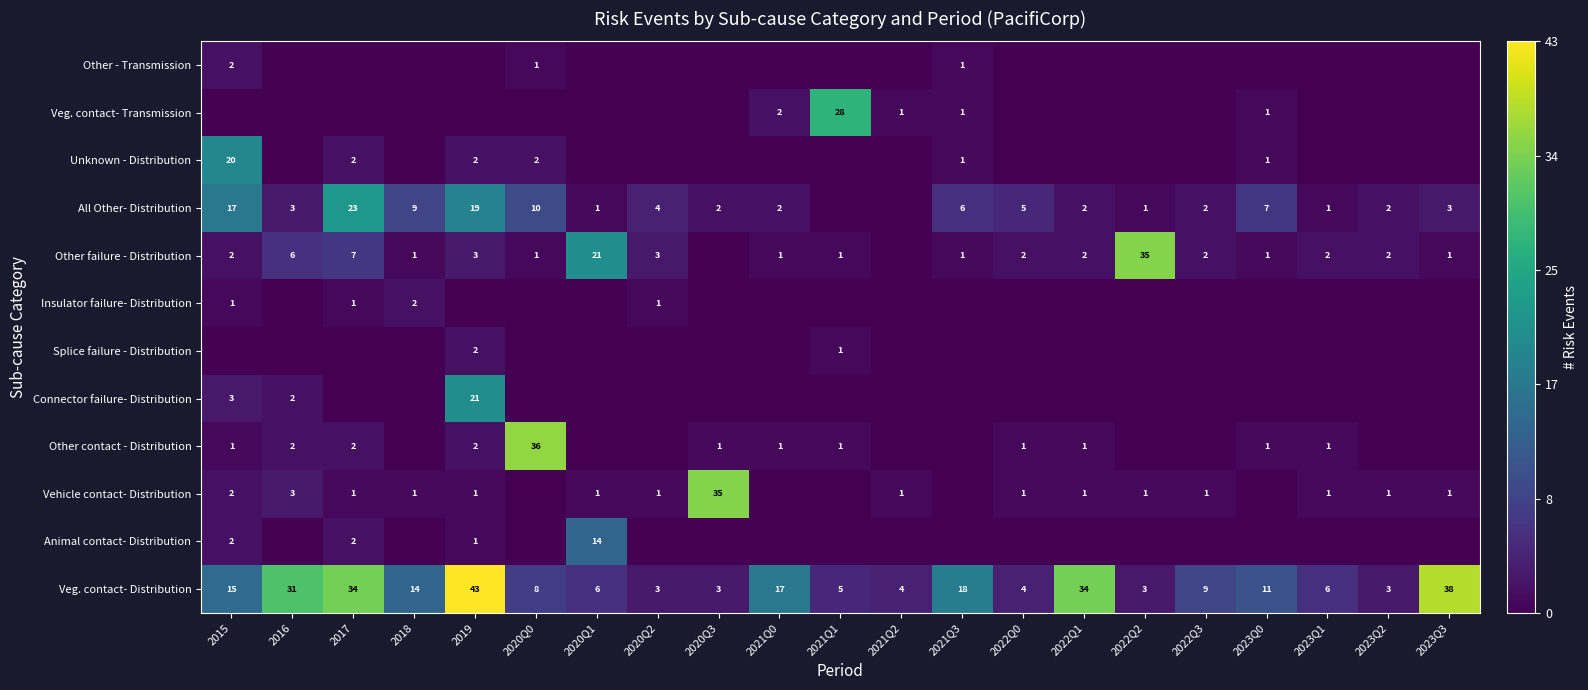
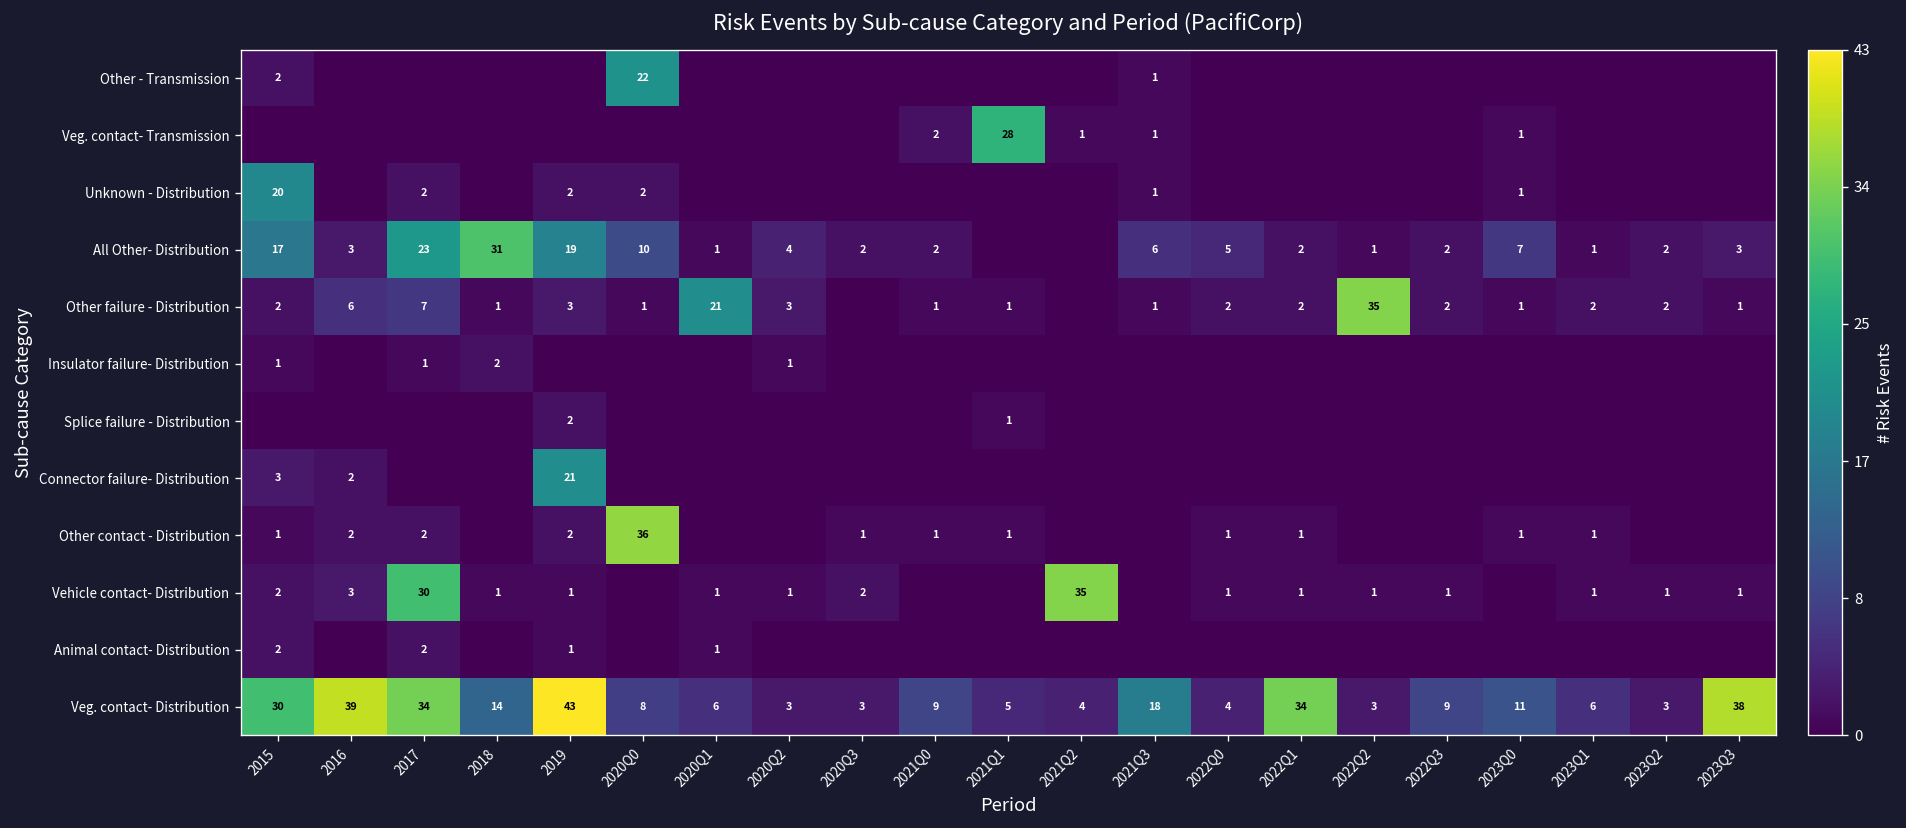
  {
    "Other - Transmission": {
      "2015": 2,
-     "2020Q0": 1,
+     "2020Q0": 22,
      "2021Q3": 1
    },
    "Veg. contact- Transmission": {
      "2021Q0": 2,
      "2021Q1": 28,
      "2021Q2": 1,
      "2021Q3": 1,
      "2023Q0": 1
    },
    "Unknown - Distribution": {
      "2015": 20,
      "2017": 2,
      "2019": 2,
      "2020Q0": 2,
      "2021Q3": 1,
      "2023Q0": 1
    },
    "All Other- Distribution": {
      "2015": 17,
      "2016": 3,
      "2017": 23,
-     "2018": 9,
+     "2018": 31,
      "2019": 19,
      "2020Q0": 10,
      "2020Q1": 1,
      "2020Q2": 4,
      "2020Q3": 2,
      "2021Q0": 2,
      "2021Q3": 6,
      "2022Q0": 5,
      "2022Q1": 2,
      "2022Q2": 1,
      "2022Q3": 2,
      "2023Q0": 7,
      "2023Q1": 1,
      "2023Q2": 2,
      "2023Q3": 3
    },
    "Other failure - Distribution": {
      "2015": 2,
      "2016": 6,
      "2017": 7,
      "2018": 1,
      "2019": 3,
      "2020Q0": 1,
      "2020Q1": 21,
      "2020Q2": 3,
      "2021Q0": 1,
      "2021Q1": 1,
      "2021Q3": 1,
      "2022Q0": 2,
      "2022Q1": 2,
      "2022Q2": 35,
      "2022Q3": 2,
      "2023Q0": 1,
      "2023Q1": 2,
      "2023Q2": 2,
      "2023Q3": 1
    },
    "Insulator failure- Distribution": {
      "2015": 1,
      "2017": 1,
      "2018": 2,
      "2020Q2": 1
    },
    "Splice failure - Distribution": {
      "2019": 2,
      "2021Q1": 1
    },
    "Connector failure- Distribution": {
      "2015": 3,
      "2016": 2,
      "2019": 21
    },
    "Other contact - Distribution": {
      "2015": 1,
      "2016": 2,
      "2017": 2,
      "2019": 2,
      "2020Q0": 36,
      "2020Q3": 1,
      "2021Q0": 1,
      "2021Q1": 1,
      "2022Q0": 1,
      "2022Q1": 1,
      "2023Q0": 1,
      "2023Q1": 1
    },
    "Vehicle contact- Distribution": {
      "2015": 2,
      "2016": 3,
-     "2017": 1,
+     "2017": 30,
      "2018": 1,
      "2019": 1,
      "2020Q1": 1,
      "2020Q2": 1,
-     "2020Q3": 35,
-     "2021Q2": 1,
+     "2020Q3": 2,
+     "2021Q2": 35,
      "2022Q0": 1,
      "2022Q1": 1,
      "2022Q2": 1,
      "2022Q3": 1,
      "2023Q1": 1,
      "2023Q2": 1,
      "2023Q3": 1
    },
    "Animal contact- Distribution": {
      "2015": 2,
      "2017": 2,
      "2019": 1,
-     "2020Q1": 14
+     "2020Q1": 1
    },
    "Veg. contact- Distribution": {
-     "2015": 15,
-     "2016": 31,
+     "2015": 30,
+     "2016": 39,
      "2017": 34,
      "2018": 14,
      "2019": 43,
      "2020Q0": 8,
      "2020Q1": 6,
      "2020Q2": 3,
      "2020Q3": 3,
-     "2021Q0": 17,
+     "2021Q0": 9,
      "2021Q1": 5,
      "2021Q2": 4,
      "2021Q3": 18,
      "2022Q0": 4,
      "2022Q1": 34,
      "2022Q2": 3,
      "2022Q3": 9,
      "2023Q0": 11,
      "2023Q1": 6,
      "2023Q2": 3,
      "2023Q3": 38
    }
  }
